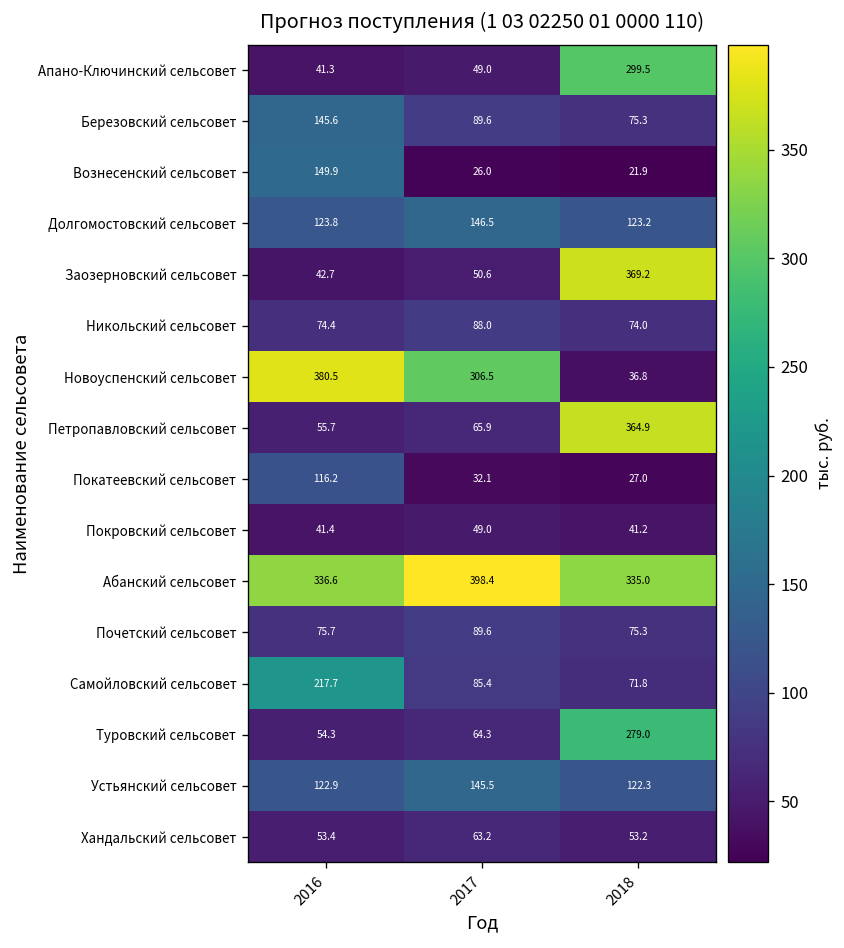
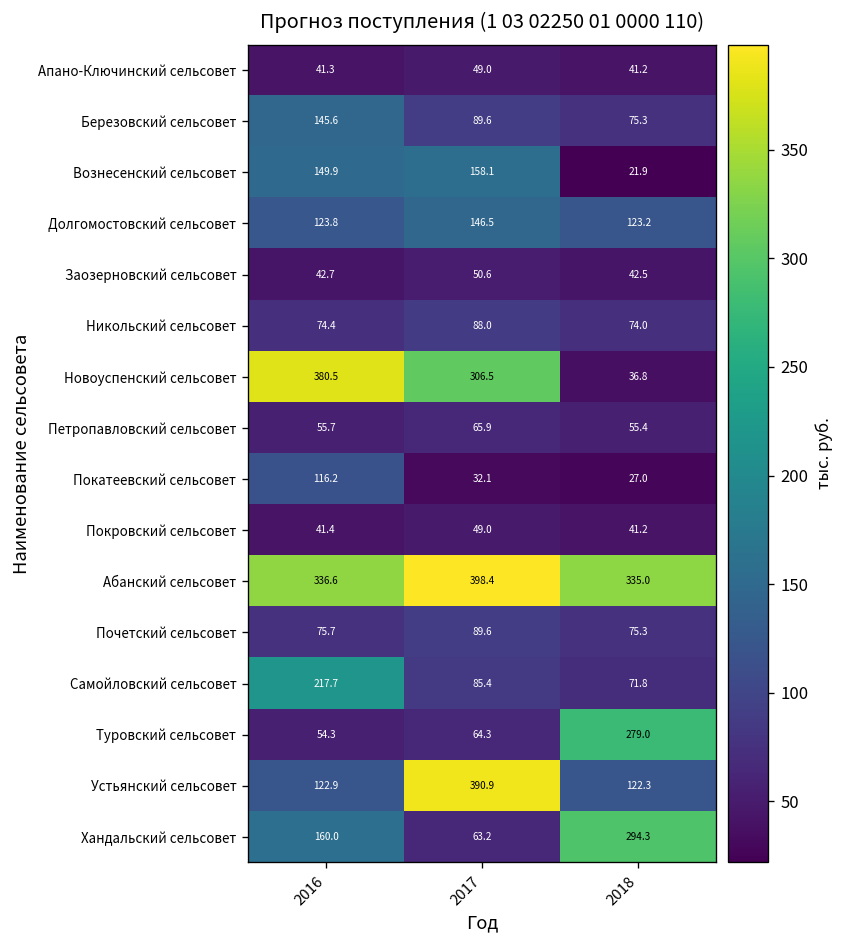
  {
    "Апано-Ключинский сельсовет": {
      "2016": 41.3,
      "2017": 49.0,
-     "2018": 299.5
+     "2018": 41.2
    },
    "Березовский сельсовет": {
      "2016": 145.6,
      "2017": 89.6,
      "2018": 75.3
    },
    "Вознесенский сельсовет": {
      "2016": 149.9,
-     "2017": 26.0,
+     "2017": 158.1,
      "2018": 21.9
    },
    "Долгомостовский сельсовет": {
      "2016": 123.8,
      "2017": 146.5,
      "2018": 123.2
    },
    "Заозерновский сельсовет": {
      "2016": 42.7,
      "2017": 50.6,
-     "2018": 369.2
+     "2018": 42.5
    },
    "Никольский сельсовет": {
      "2016": 74.4,
      "2017": 88.0,
      "2018": 74.0
    },
    "Новоуспенский сельсовет": {
      "2016": 380.5,
      "2017": 306.5,
      "2018": 36.8
    },
    "Петропавловский сельсовет": {
      "2016": 55.7,
      "2017": 65.9,
-     "2018": 364.9
+     "2018": 55.4
    },
    "Покатеевский сельсовет": {
      "2016": 116.2,
      "2017": 32.1,
      "2018": 27.0
    },
    "Покровский сельсовет": {
      "2016": 41.4,
      "2017": 49.0,
      "2018": 41.2
    },
    "Абанский сельсовет": {
      "2016": 336.6,
      "2017": 398.4,
      "2018": 335.0
    },
    "Почетский сельсовет": {
      "2016": 75.7,
      "2017": 89.6,
      "2018": 75.3
    },
    "Самойловский сельсовет": {
      "2016": 217.7,
      "2017": 85.4,
      "2018": 71.8
    },
    "Туровский сельсовет": {
      "2016": 54.3,
      "2017": 64.3,
      "2018": 279.0
    },
    "Устьянский сельсовет": {
      "2016": 122.9,
-     "2017": 145.5,
+     "2017": 390.9,
      "2018": 122.3
    },
    "Хандальский сельсовет": {
-     "2016": 53.4,
+     "2016": 160.0,
      "2017": 63.2,
-     "2018": 53.2
+     "2018": 294.3
    }
  }
